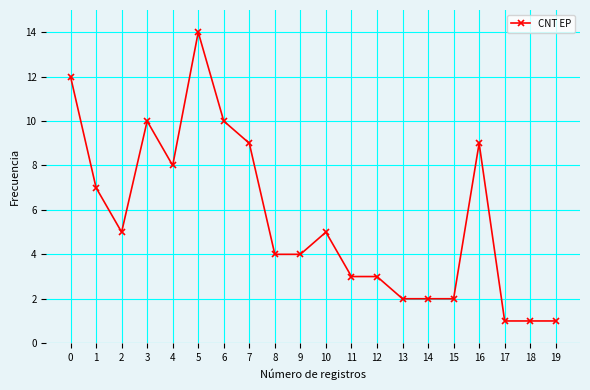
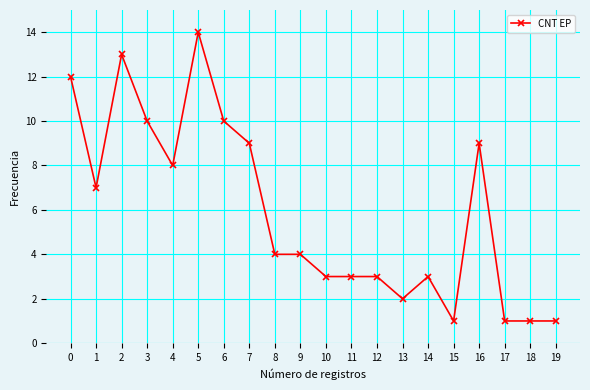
  {
    "0": 12,
    "1": 7,
-   "2": 5,
+   "2": 13,
    "3": 10,
    "4": 8,
    "5": 14,
    "6": 10,
    "7": 9,
    "8": 4,
    "9": 4,
-   "10": 5,
+   "10": 3,
    "11": 3,
    "12": 3,
    "13": 2,
-   "14": 2,
-   "15": 2,
+   "14": 3,
+   "15": 1,
    "16": 9,
    "17": 1,
    "18": 1,
    "19": 1
  }
